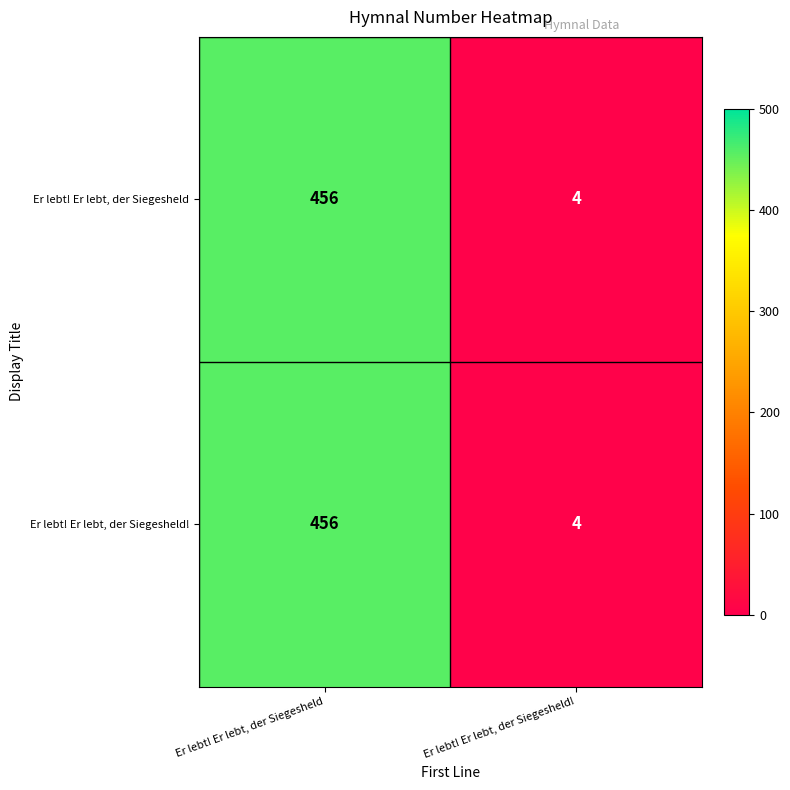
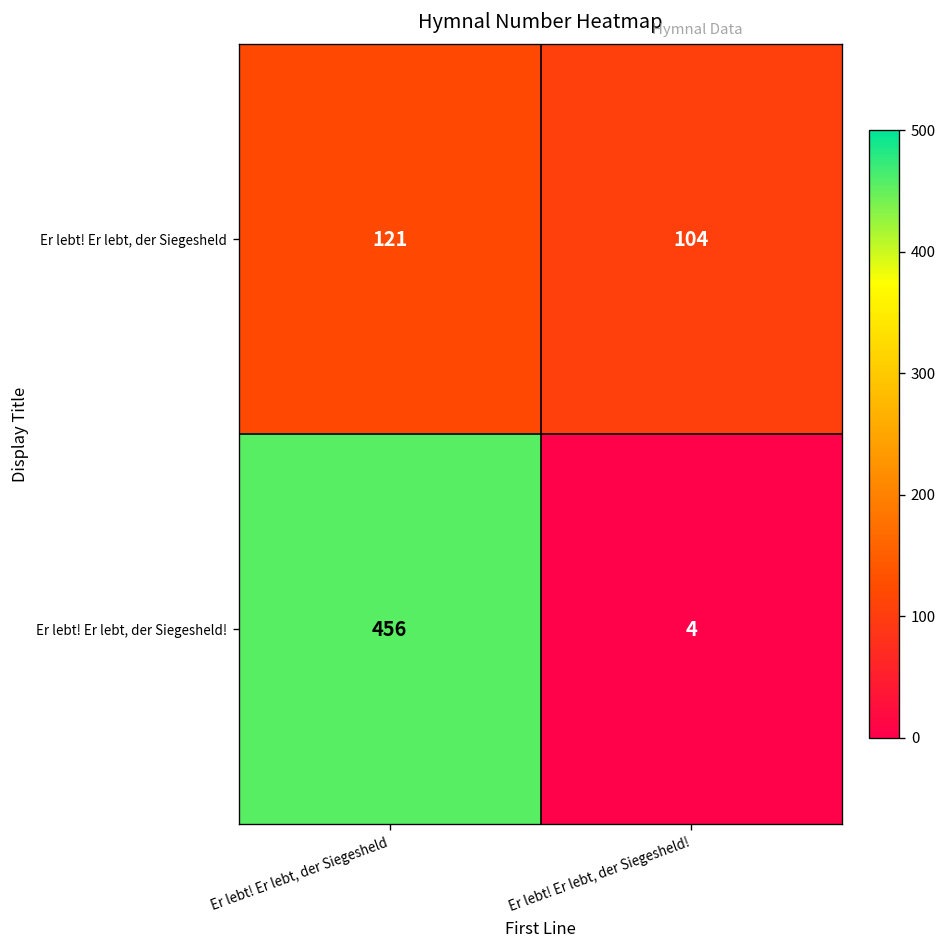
  {
    "Er lebt! Er lebt, der Siegesheld": {
-     "Er lebt! Er lebt, der Siegesheld": 456,
-     "Er lebt! Er lebt, der Siegesheld!": 4
+     "Er lebt! Er lebt, der Siegesheld": 121,
+     "Er lebt! Er lebt, der Siegesheld!": 104
    },
    "Er lebt! Er lebt, der Siegesheld!": {
      "Er lebt! Er lebt, der Siegesheld": 456,
      "Er lebt! Er lebt, der Siegesheld!": 4
    }
  }
